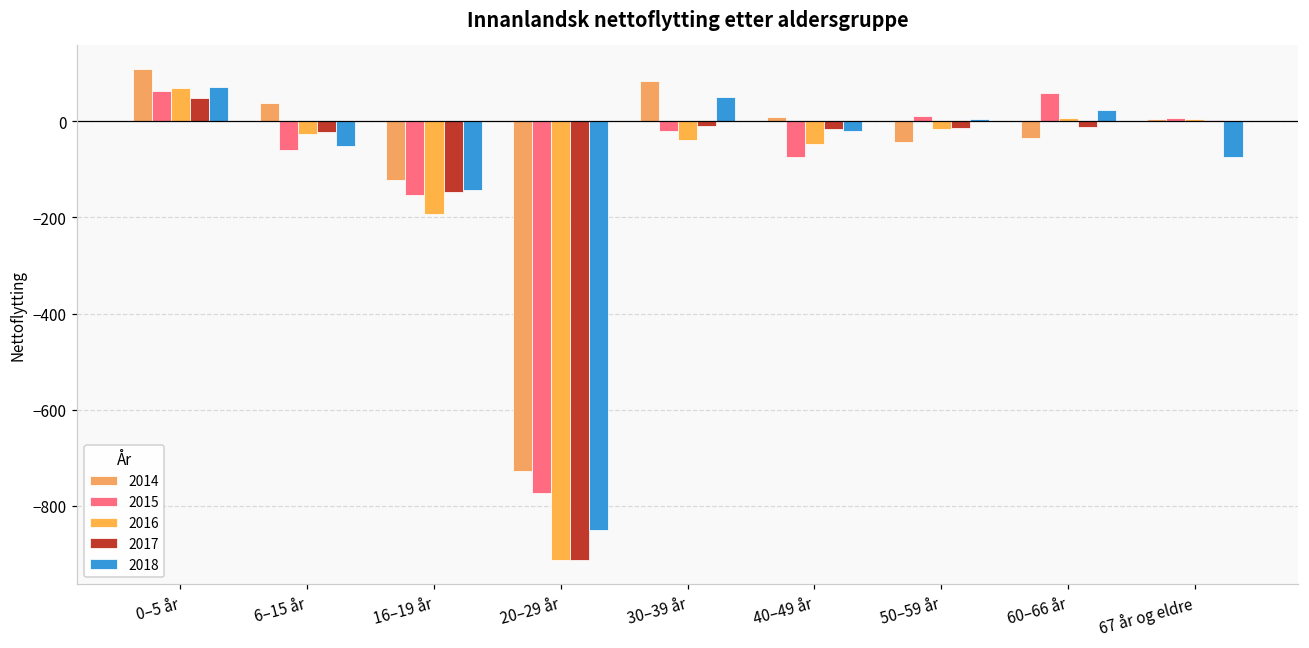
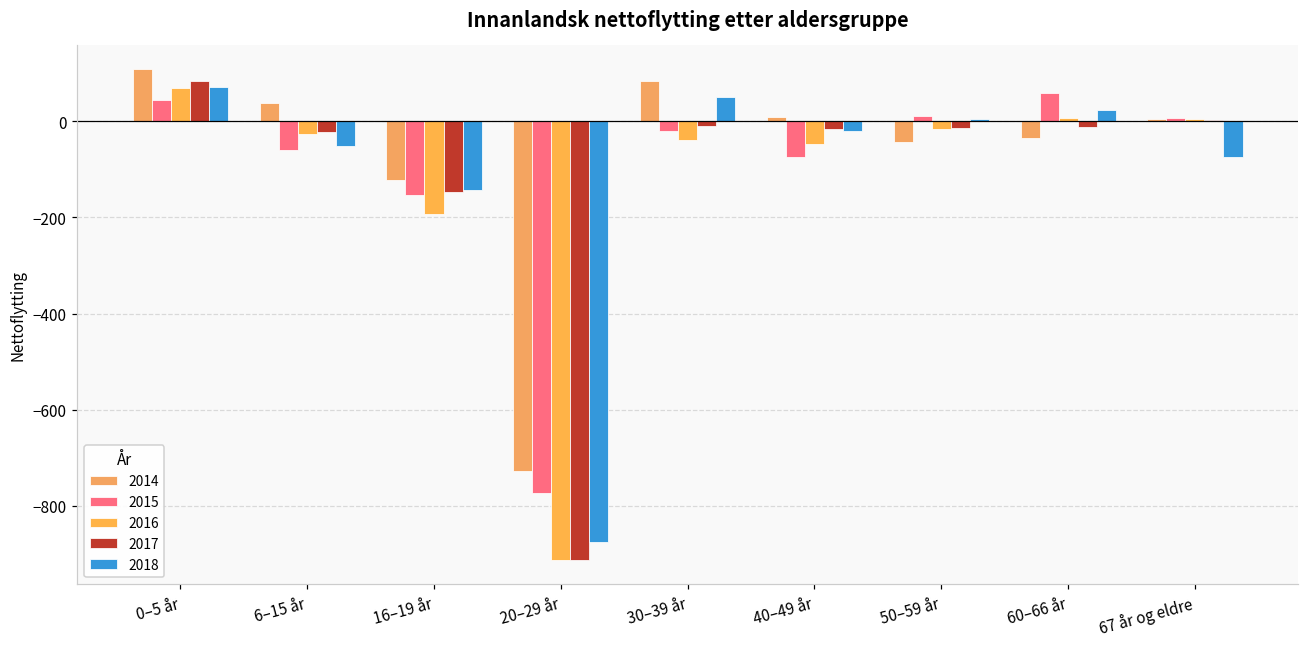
  {
    "2015": {
-     "0–5 år": 60,
+     "0–5 år": 40,
      "6–15 år": -60,
      "16–19 år": -150,
      "20–29 år": -770,
      "30–39 år": -20,
      "40–49 år": -70,
      "50–59 år": 10,
      "60–66 år": 60,
      "67 år og eldre": 10
    },
    "2017": {
-     "0–5 år": 50,
+     "0–5 år": 80,
      "6–15 år": -20,
      "16–19 år": -150,
      "20–29 år": -910,
      "30–39 år": -10,
      "40–49 år": -20,
      "50–59 år": -10,
      "60–66 år": -10
    },
    "2018": {
      "0–5 år": 70,
      "6–15 år": -50,
      "16–19 år": -140,
-     "20–29 år": -850,
+     "20–29 år": -880,
      "30–39 år": 50,
      "40–49 år": -20,
      "60–66 år": 20,
      "67 år og eldre": -80
    }
  }
